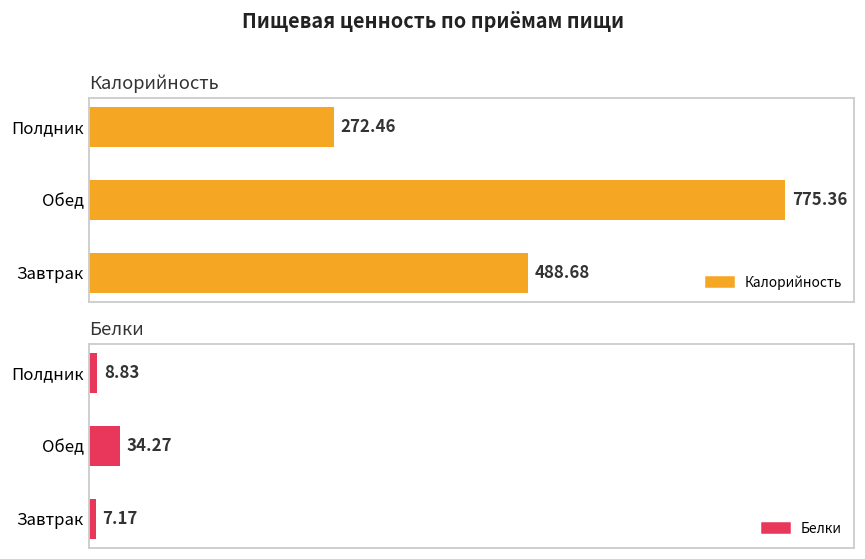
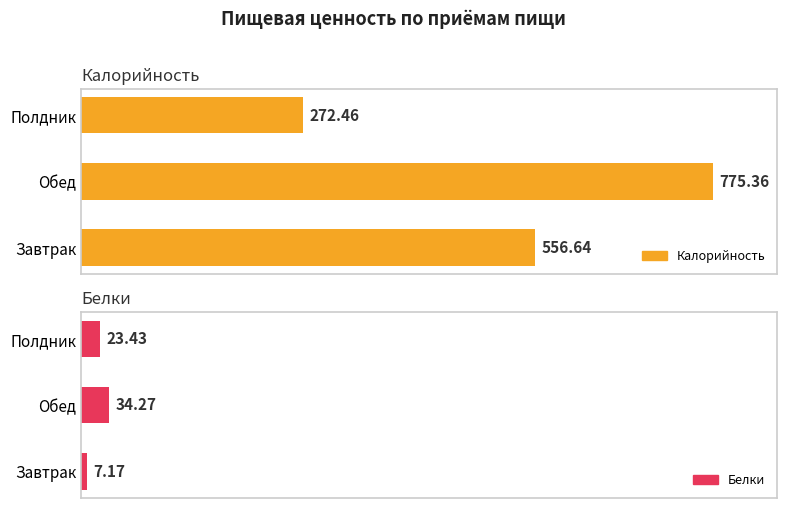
  {
    "Калорийность": {
      "Полдник": 272.46,
      "Обед": 775.36,
-     "Завтрак": 488.68
+     "Завтрак": 556.64
    },
    "Белки": {
-     "Полдник": 8.83,
+     "Полдник": 23.43,
      "Обед": 34.27,
      "Завтрак": 7.17
    }
  }
